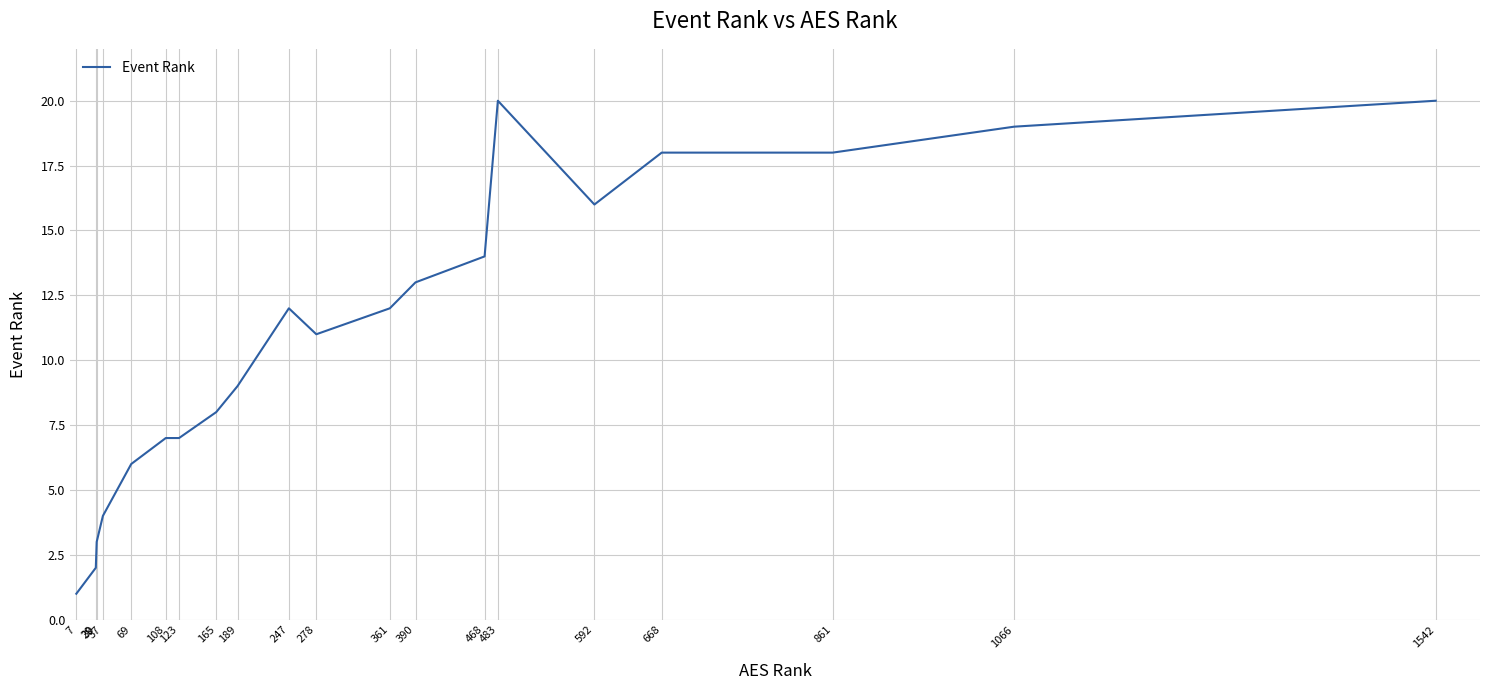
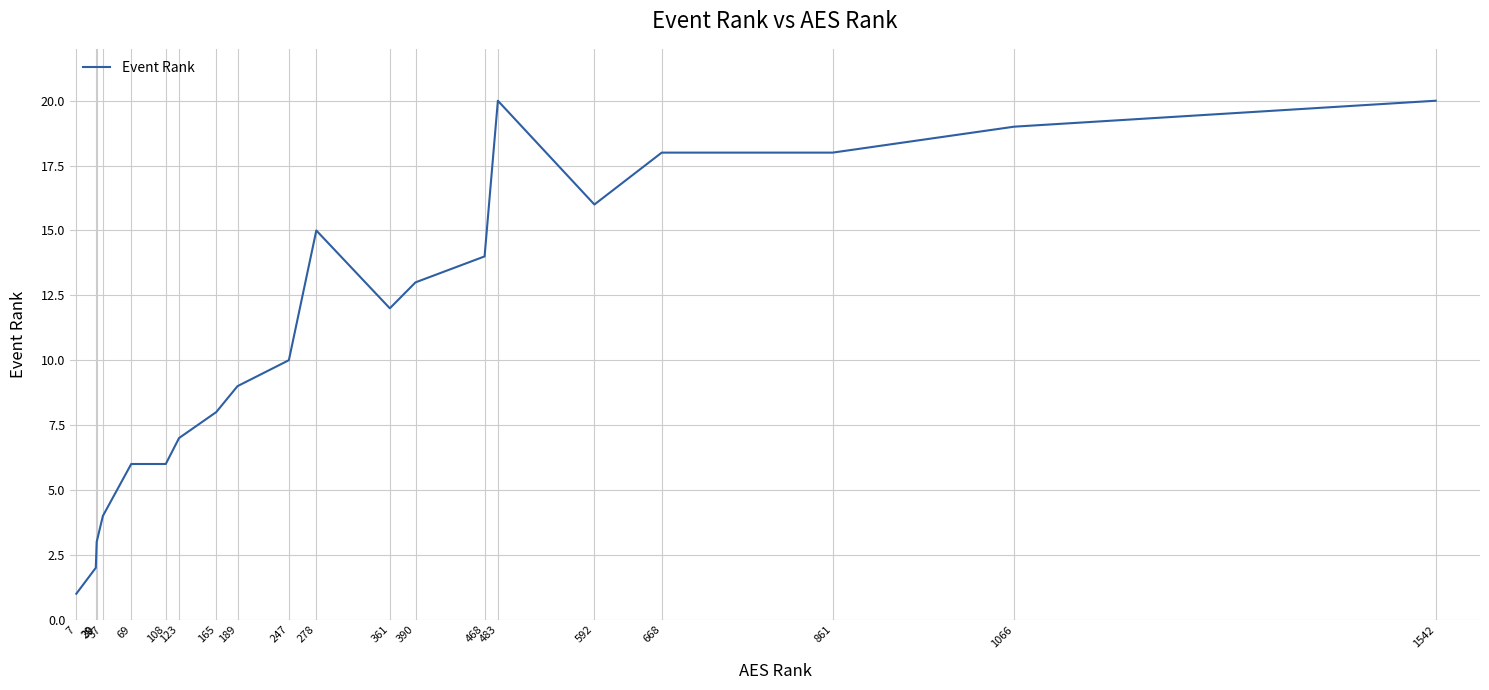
  {
    "7": 1,
    "29": 2,
    "30": 3,
    "37": 4,
    "69": 6,
-   "108": 7,
+   "108": 6,
    "123": 7,
    "165": 8,
    "189": 9,
-   "247": 12,
-   "278": 11,
+   "247": 10,
+   "278": 15,
    "361": 12,
    "390": 13,
    "468": 14,
    "483": 20,
    "592": 16,
    "668": 18,
    "861": 18,
    "1066": 19,
    "1542": 20
  }
